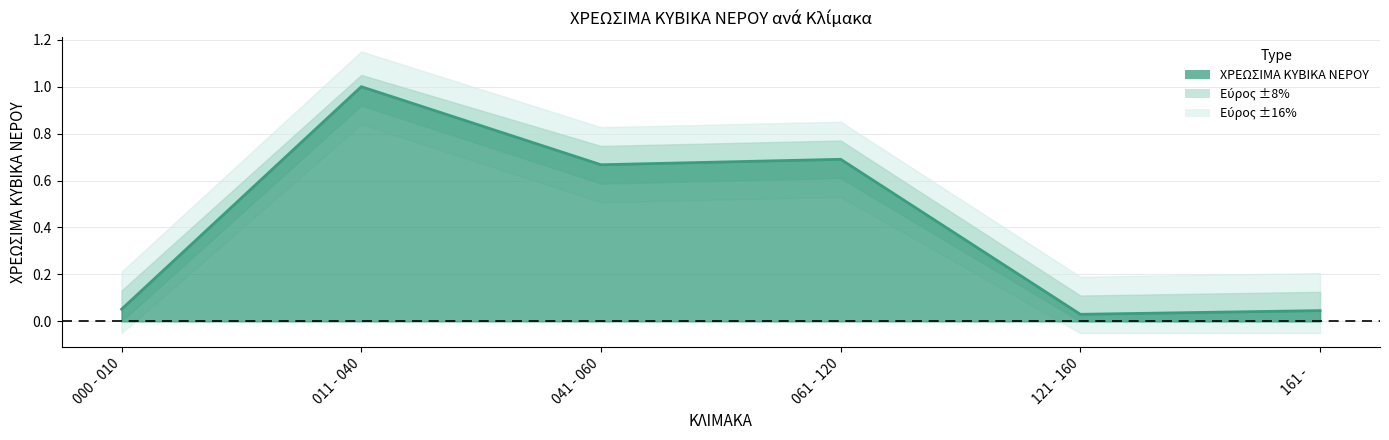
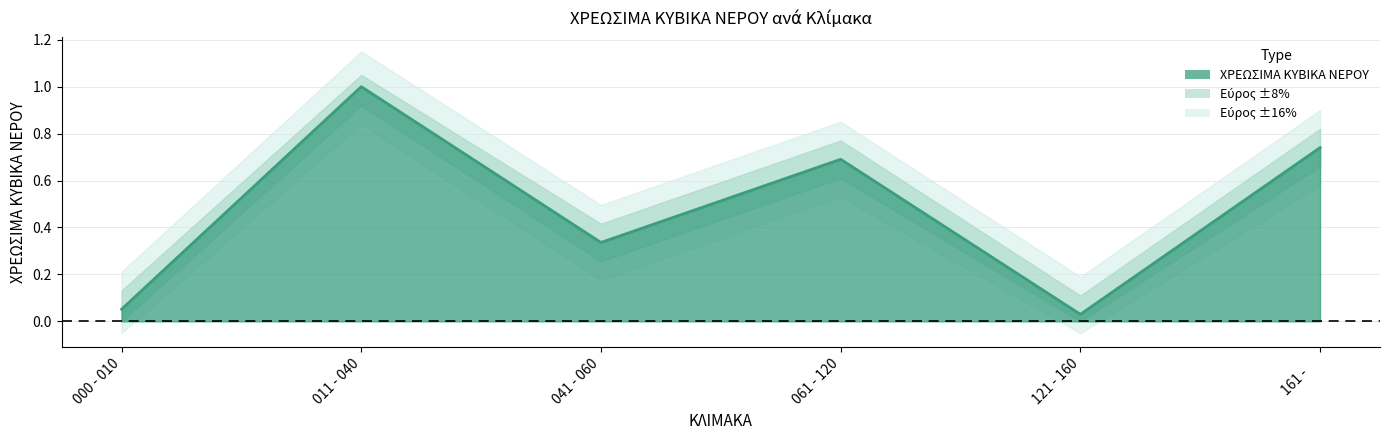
  {
    "ΧΡΕΩΣΙΜΑ ΚΥΒΙΚΑ ΝΕΡΟΥ": {
      "000 - 010": 0.05,
      "011 - 040": 1.00,
-     "041 - 060": 0.67,
+     "041 - 060": 0.34,
      "061 - 120": 0.69,
      "121 - 160": 0.03,
-     "161 -": 0.05
+     "161 -": 0.74
    }
  }
